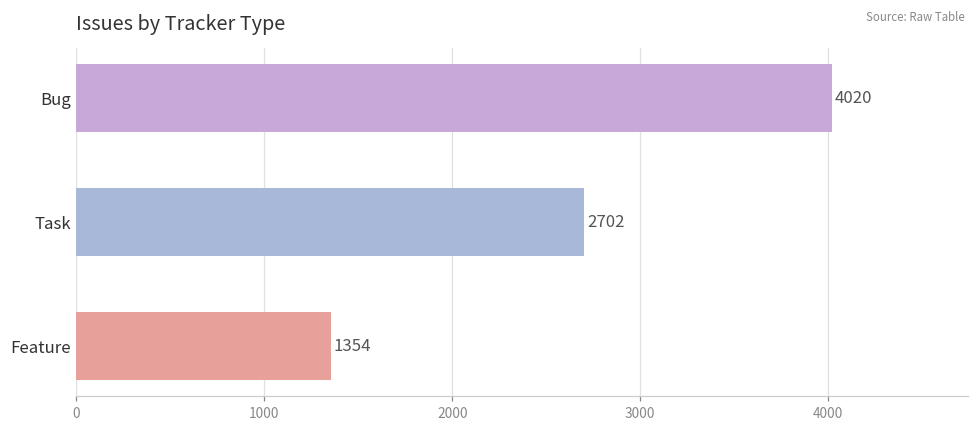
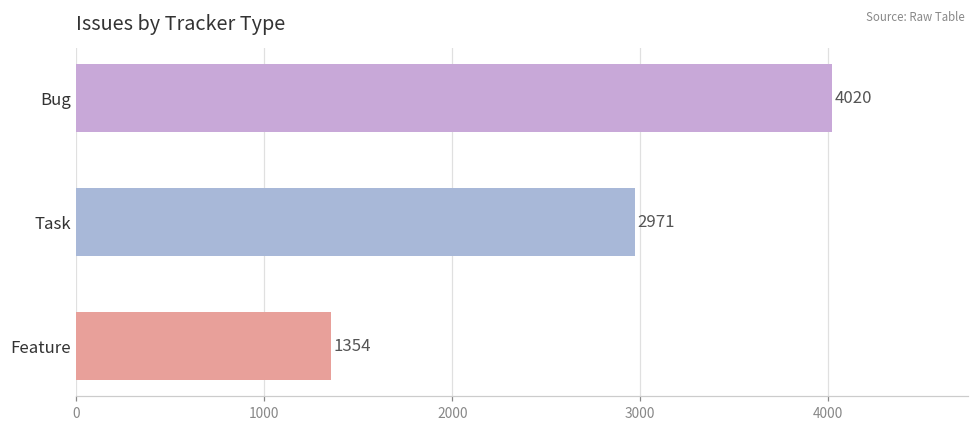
  {
    "Bug": 4020,
-   "Task": 2702,
+   "Task": 2971,
    "Feature": 1354
  }
